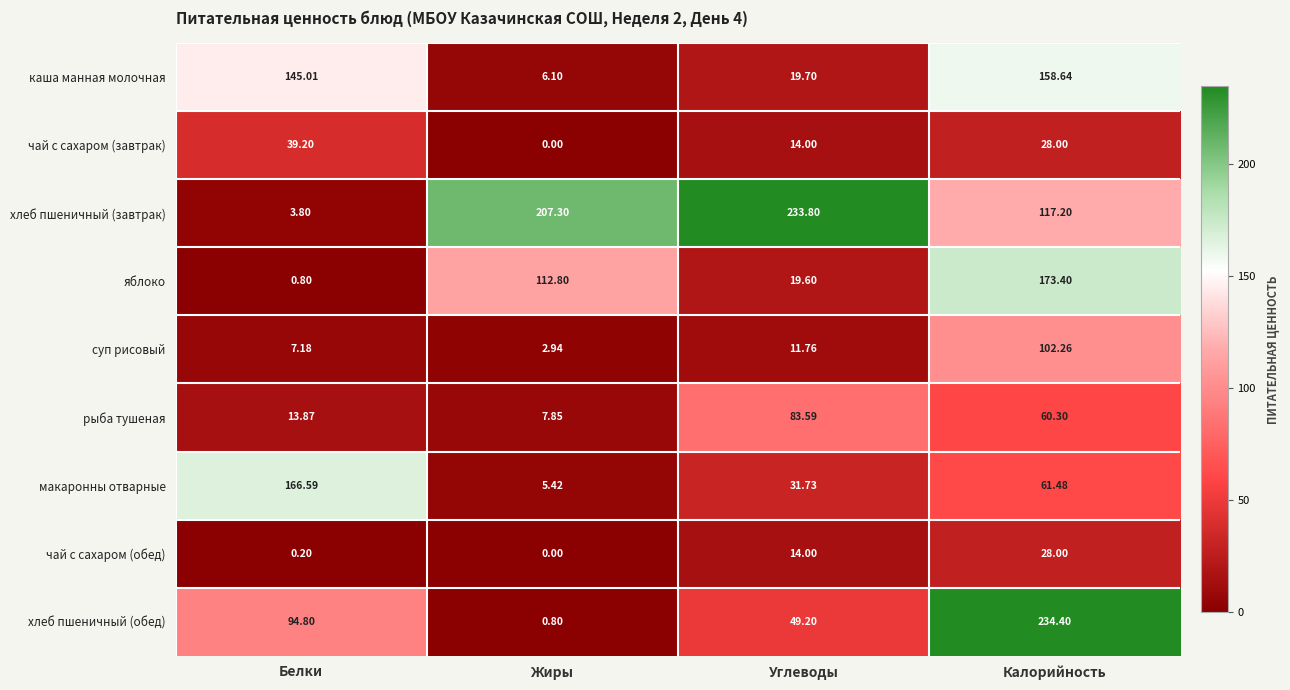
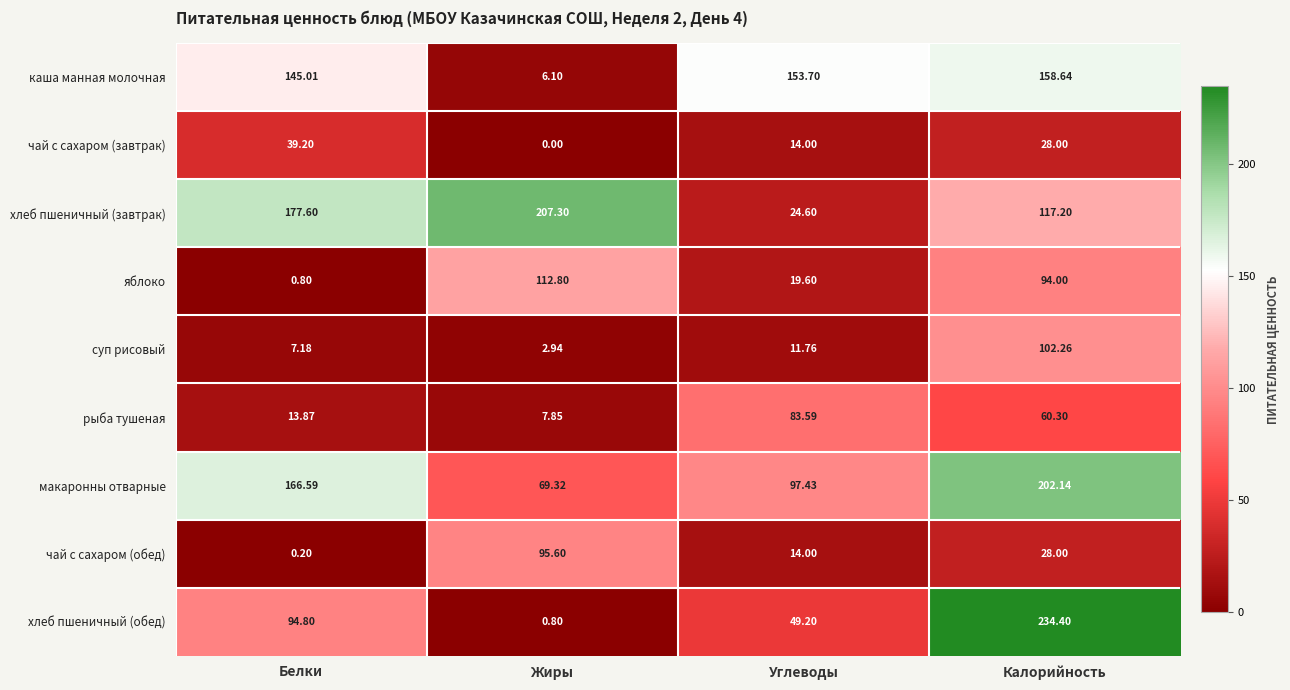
  {
    "каша манная молочная": {
      "Белки": 145.01,
      "Жиры": 6.10,
-     "Углеводы": 19.70,
+     "Углеводы": 153.70,
      "Калорийность": 158.64
    },
    "чай с сахаром (завтрак)": {
      "Белки": 39.20,
      "Жиры": 0.00,
      "Углеводы": 14.00,
      "Калорийность": 28.00
    },
    "хлеб пшеничный (завтрак)": {
-     "Белки": 3.80,
+     "Белки": 177.60,
      "Жиры": 207.30,
-     "Углеводы": 233.80,
+     "Углеводы": 24.60,
      "Калорийность": 117.20
    },
    "яблоко": {
      "Белки": 0.80,
      "Жиры": 112.80,
      "Углеводы": 19.60,
-     "Калорийность": 173.40
+     "Калорийность": 94.00
    },
    "суп рисовый": {
      "Белки": 7.18,
      "Жиры": 2.94,
      "Углеводы": 11.76,
      "Калорийность": 102.26
    },
    "рыба тушеная": {
      "Белки": 13.87,
      "Жиры": 7.85,
      "Углеводы": 83.59,
      "Калорийность": 60.30
    },
    "макаронны отварные": {
      "Белки": 166.59,
-     "Жиры": 5.42,
-     "Углеводы": 31.73,
-     "Калорийность": 61.48
+     "Жиры": 69.32,
+     "Углеводы": 97.43,
+     "Калорийность": 202.14
    },
    "чай с сахаром (обед)": {
      "Белки": 0.20,
-     "Жиры": 0.00,
+     "Жиры": 95.60,
      "Углеводы": 14.00,
      "Калорийность": 28.00
    },
    "хлеб пшеничный (обед)": {
      "Белки": 94.80,
      "Жиры": 0.80,
      "Углеводы": 49.20,
      "Калорийность": 234.40
    }
  }
